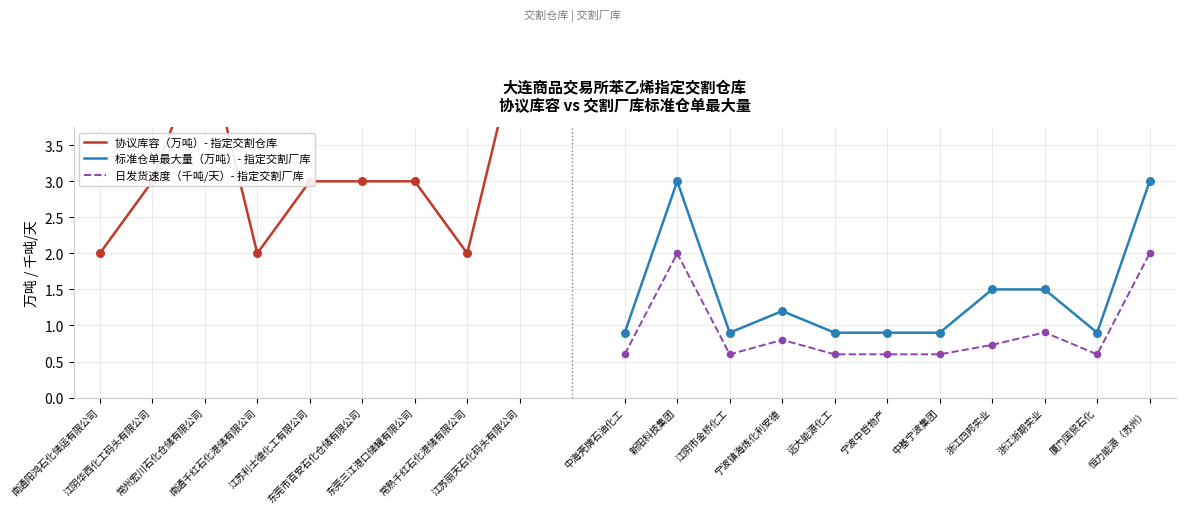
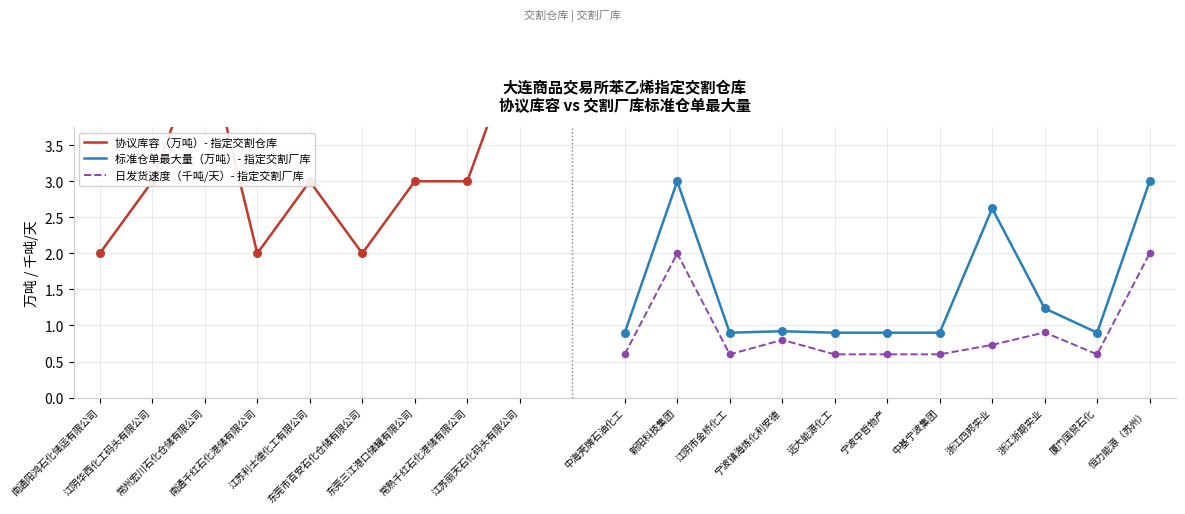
  {
    "协议库容（万吨）- 指定交割仓库": {
      "南通阳鸿石化储运有限公司": 2,
      "南通千红石化港储有限公司": 2,
-     "东莞市百安石化仓储有限公司": 3,
+     "东莞市百安石化仓储有限公司": 2,
      "东莞三江港口储罐有限公司": 3,
-     "常熟千红石化港储有限公司": 2
+     "常熟千红石化港储有限公司": 3
    },
    "标准仓单最大量（万吨）- 指定交割厂库": {
      "中海壳牌石油化工": 0.9,
      "新阳科技集团": 3.0,
      "江阴市金桥化工": 0.9,
-     "宁波镇海炼化利安德": 1.2,
+     "宁波镇海炼化利安德": 0.9,
      "远大能源化工": 0.9,
      "宁波中哲物产": 0.9,
      "中基宁波集团": 0.9,
-     "浙江四邦实业": 1.5,
-     "浙江浙期实业": 1.5,
+     "浙江四邦实业": 2.6,
+     "浙江浙期实业": 1.2,
      "厦门国贸石化": 0.9,
      "恒力能源（苏州）": 3.0
    },
    "日发货速度（千吨/天）- 指定交割厂库": {
      "中海壳牌石油化工": 0.6,
      "新阳科技集团": 2.0,
      "江阴市金桥化工": 0.6,
      "宁波镇海炼化利安德": 0.8,
      "远大能源化工": 0.6,
      "宁波中哲物产": 0.6,
      "中基宁波集团": 0.6,
      "浙江四邦实业": 0.7,
      "浙江浙期实业": 0.9,
      "厦门国贸石化": 0.6,
      "恒力能源（苏州）": 2.0
    }
  }
